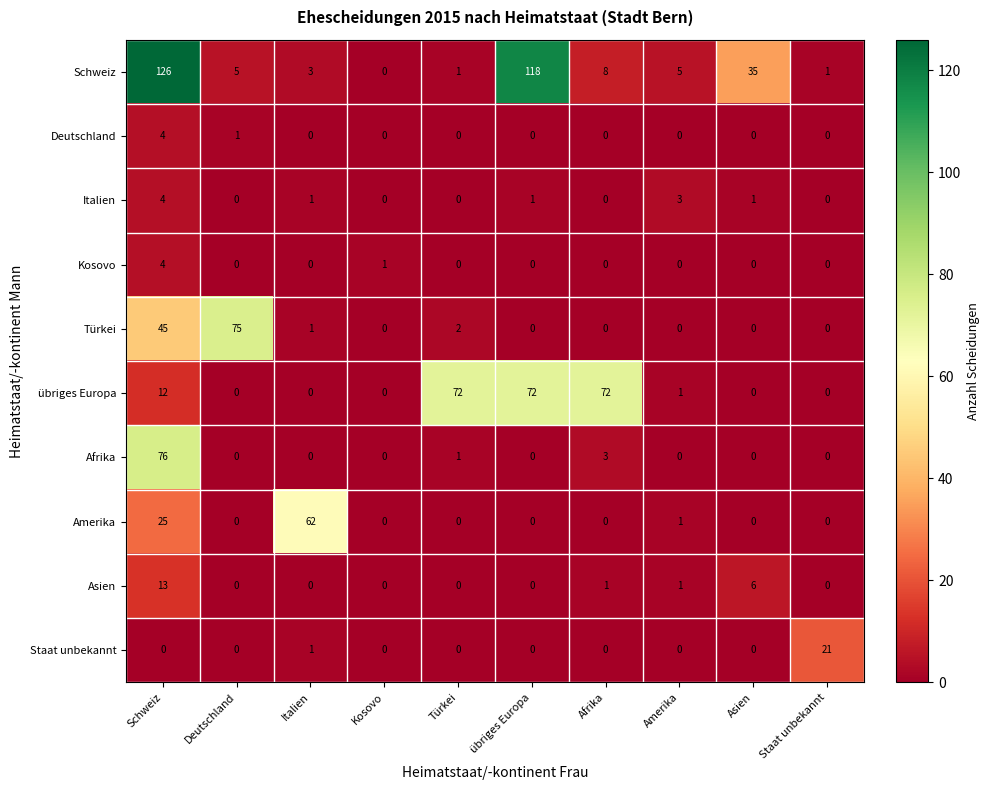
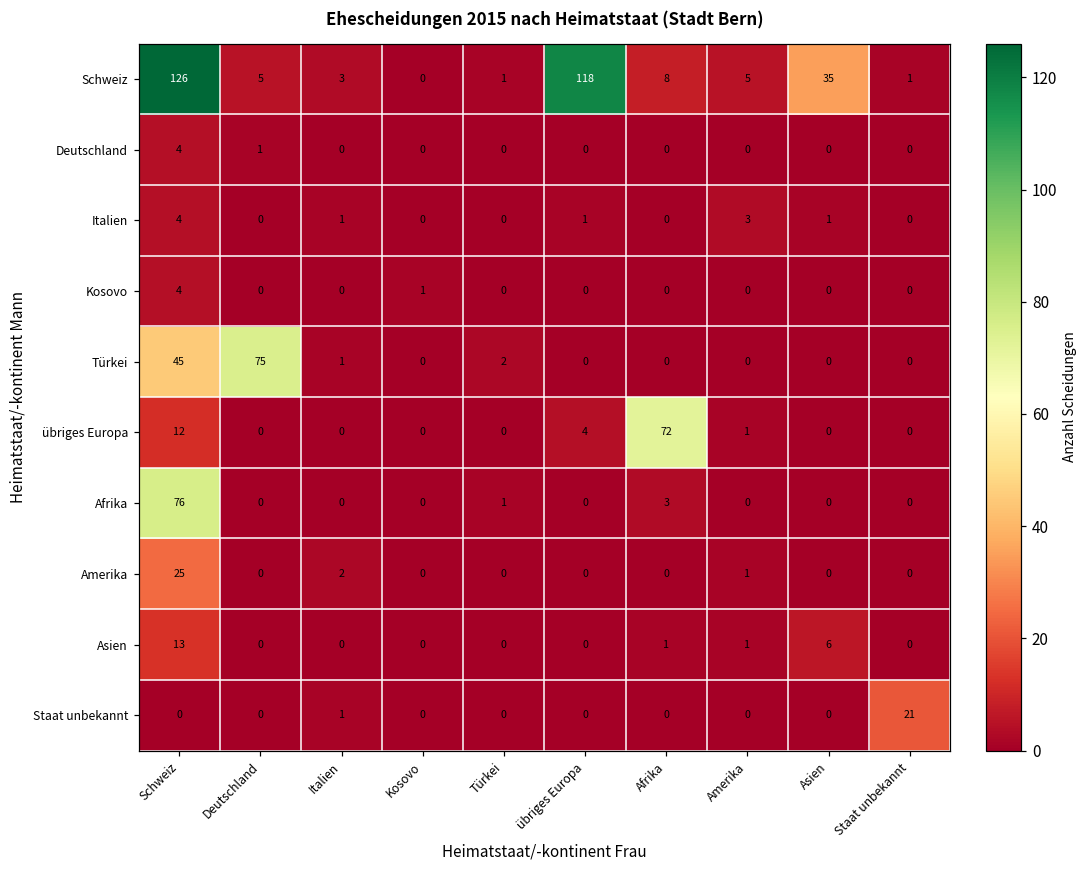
  {
    "Schweiz": {
      "Schweiz": 126,
      "Deutschland": 5,
      "Italien": 3,
      "Kosovo": 0,
      "Türkei": 1,
      "übriges Europa": 118,
      "Afrika": 8,
      "Amerika": 5,
      "Asien": 35,
      "Staat unbekannt": 1
    },
    "Deutschland": {
      "Schweiz": 4,
      "Deutschland": 1,
      "Italien": 0,
      "Kosovo": 0,
      "Türkei": 0,
      "übriges Europa": 0,
      "Afrika": 0,
      "Amerika": 0,
      "Asien": 0,
      "Staat unbekannt": 0
    },
    "Italien": {
      "Schweiz": 4,
      "Deutschland": 0,
      "Italien": 1,
      "Kosovo": 0,
      "Türkei": 0,
      "übriges Europa": 1,
      "Afrika": 0,
      "Amerika": 3,
      "Asien": 1,
      "Staat unbekannt": 0
    },
    "Kosovo": {
      "Schweiz": 4,
      "Deutschland": 0,
      "Italien": 0,
      "Kosovo": 1,
      "Türkei": 0,
      "übriges Europa": 0,
      "Afrika": 0,
      "Amerika": 0,
      "Asien": 0,
      "Staat unbekannt": 0
    },
    "Türkei": {
      "Schweiz": 45,
      "Deutschland": 75,
      "Italien": 1,
      "Kosovo": 0,
      "Türkei": 2,
      "übriges Europa": 0,
      "Afrika": 0,
      "Amerika": 0,
      "Asien": 0,
      "Staat unbekannt": 0
    },
    "übriges Europa": {
      "Schweiz": 12,
      "Deutschland": 0,
      "Italien": 0,
      "Kosovo": 0,
-     "Türkei": 72,
-     "übriges Europa": 72,
+     "Türkei": 0,
+     "übriges Europa": 4,
      "Afrika": 72,
      "Amerika": 1,
      "Asien": 0,
      "Staat unbekannt": 0
    },
    "Afrika": {
      "Schweiz": 76,
      "Deutschland": 0,
      "Italien": 0,
      "Kosovo": 0,
      "Türkei": 1,
      "übriges Europa": 0,
      "Afrika": 3,
      "Amerika": 0,
      "Asien": 0,
      "Staat unbekannt": 0
    },
    "Amerika": {
      "Schweiz": 25,
      "Deutschland": 0,
-     "Italien": 62,
+     "Italien": 2,
      "Kosovo": 0,
      "Türkei": 0,
      "übriges Europa": 0,
      "Afrika": 0,
      "Amerika": 1,
      "Asien": 0,
      "Staat unbekannt": 0
    },
    "Asien": {
      "Schweiz": 13,
      "Deutschland": 0,
      "Italien": 0,
      "Kosovo": 0,
      "Türkei": 0,
      "übriges Europa": 0,
      "Afrika": 1,
      "Amerika": 1,
      "Asien": 6,
      "Staat unbekannt": 0
    },
    "Staat unbekannt": {
      "Schweiz": 0,
      "Deutschland": 0,
      "Italien": 1,
      "Kosovo": 0,
      "Türkei": 0,
      "übriges Europa": 0,
      "Afrika": 0,
      "Amerika": 0,
      "Asien": 0,
      "Staat unbekannt": 21
    }
  }
